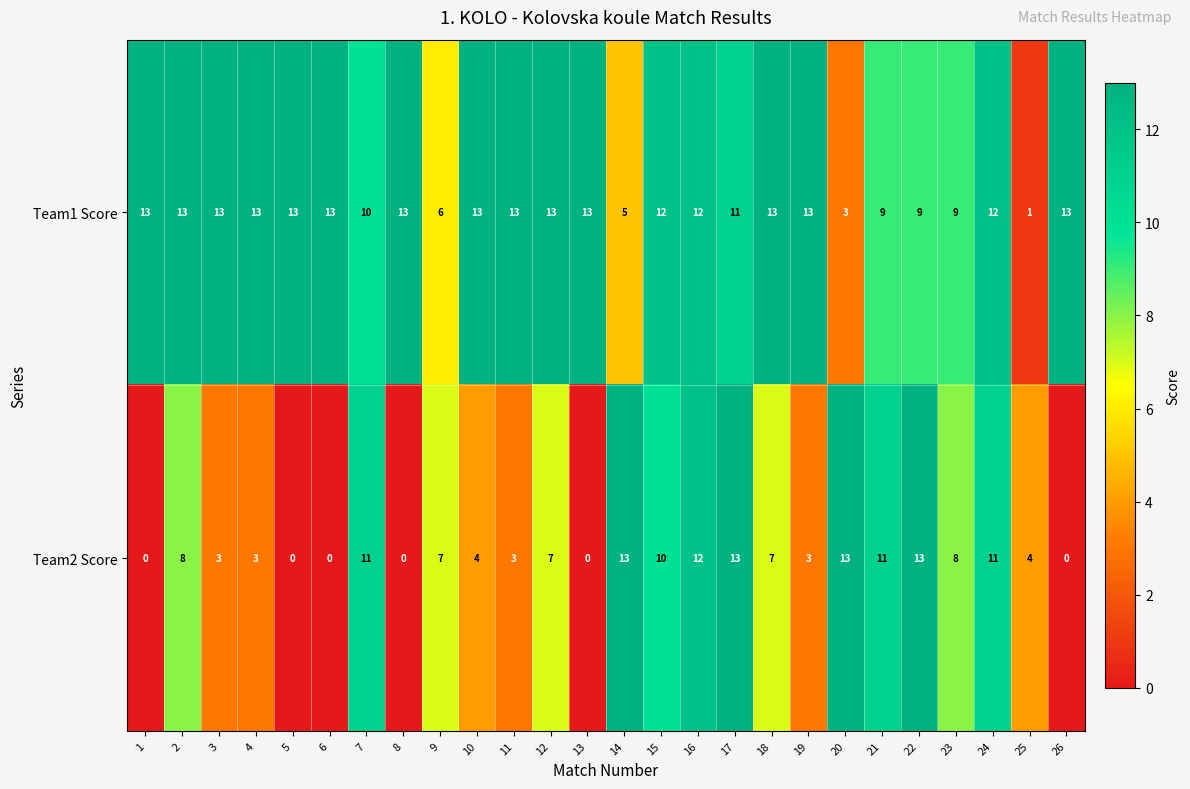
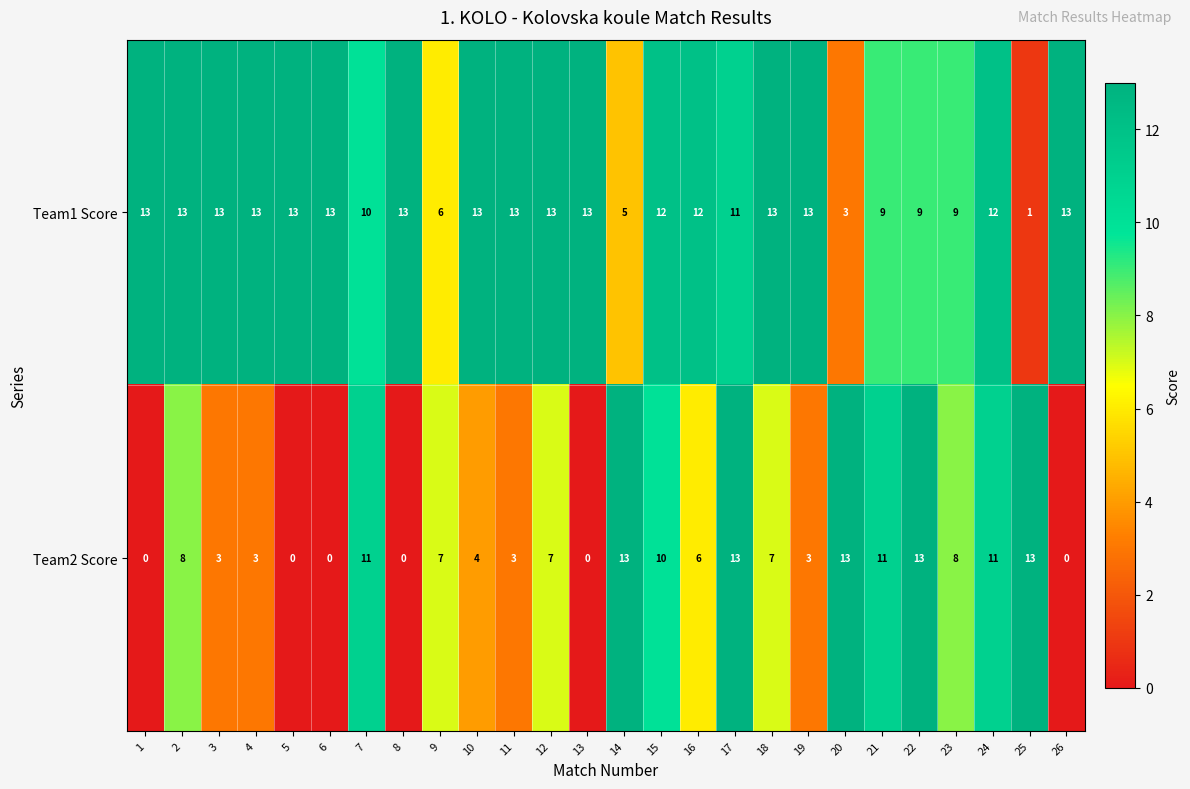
  {
    "Team1 Score": {
      "1": 13,
      "2": 13,
      "3": 13,
      "4": 13,
      "5": 13,
      "6": 13,
      "7": 10,
      "8": 13,
      "9": 6,
      "10": 13,
      "11": 13,
      "12": 13,
      "13": 13,
      "14": 5,
      "15": 12,
      "16": 12,
      "17": 11,
      "18": 13,
      "19": 13,
      "20": 3,
      "21": 9,
      "22": 9,
      "23": 9,
      "24": 12,
      "25": 1,
      "26": 13
    },
    "Team2 Score": {
      "1": 0,
      "2": 8,
      "3": 3,
      "4": 3,
      "5": 0,
      "6": 0,
      "7": 11,
      "8": 0,
      "9": 7,
      "10": 4,
      "11": 3,
      "12": 7,
      "13": 0,
      "14": 13,
      "15": 10,
-     "16": 12,
+     "16": 6,
      "17": 13,
      "18": 7,
      "19": 3,
      "20": 13,
      "21": 11,
      "22": 13,
      "23": 8,
      "24": 11,
-     "25": 4,
+     "25": 13,
      "26": 0
    }
  }
